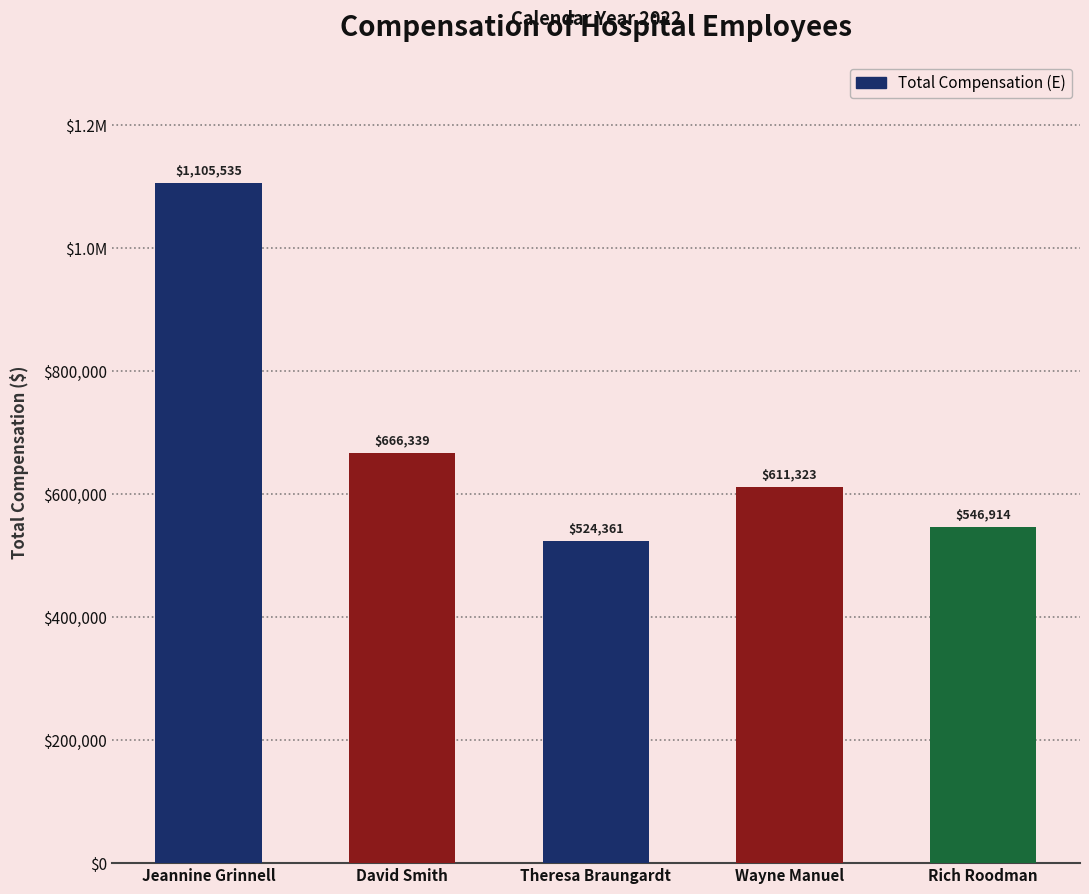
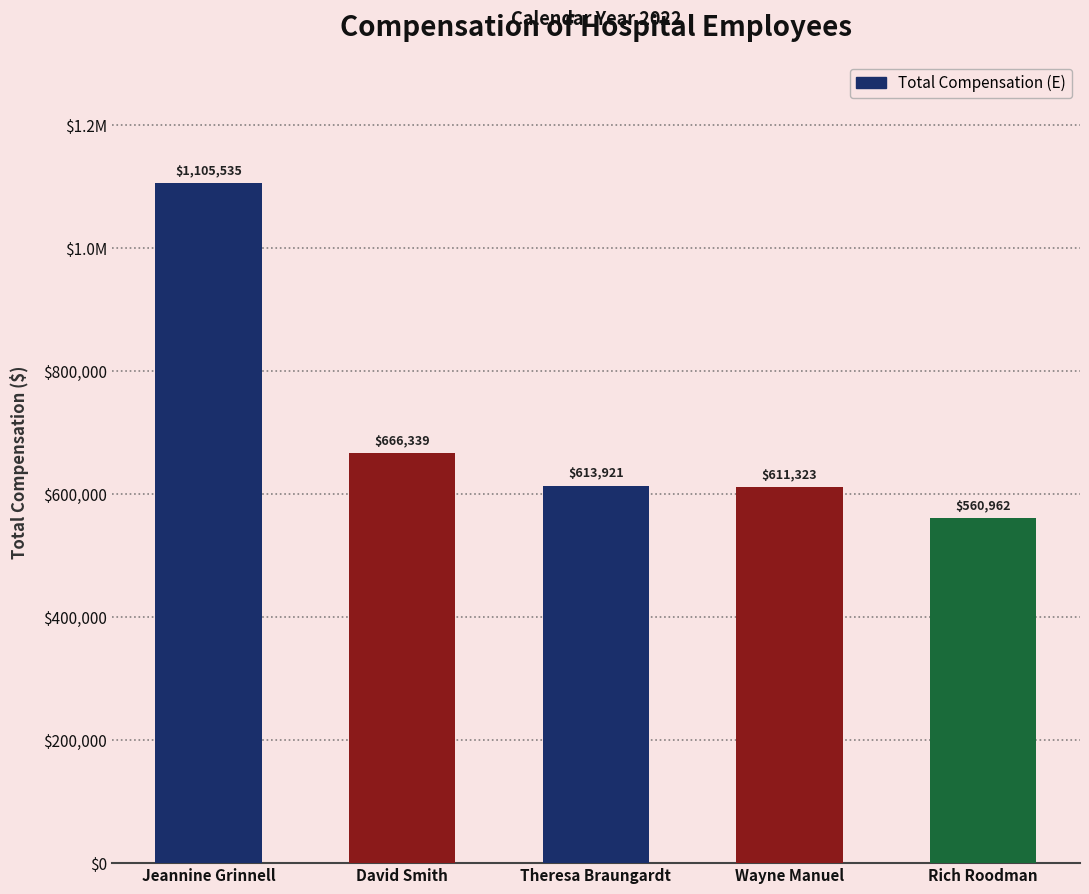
  {
    "Jeannine Grinnell": "$1,105,535",
    "David Smith": "$666,339",
-   "Theresa Braungardt": "$524,361",
+   "Theresa Braungardt": "$613,921",
    "Wayne Manuel": "$611,323",
-   "Rich Roodman": "$546,914"
+   "Rich Roodman": "$560,962"
  }
